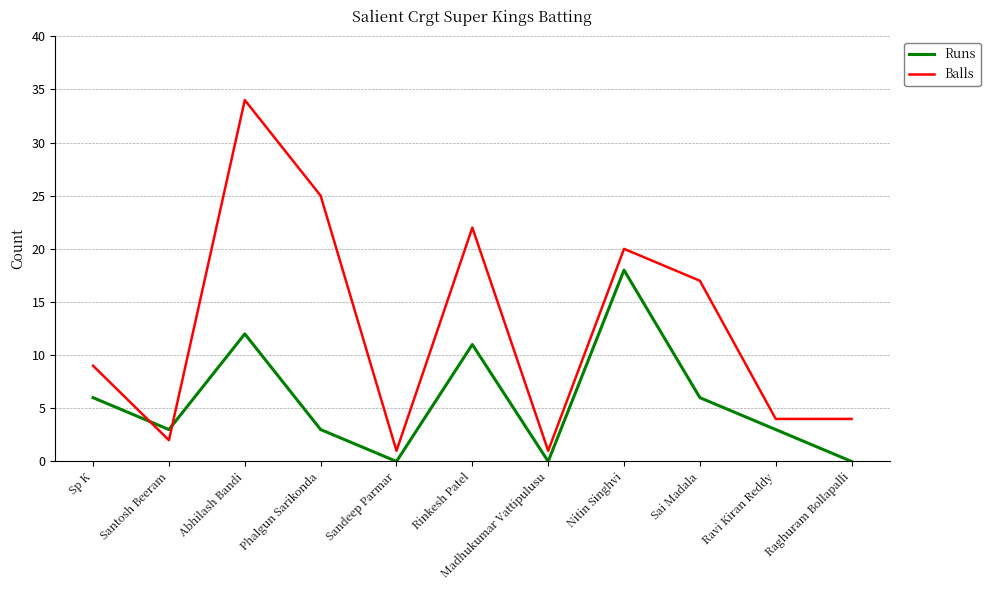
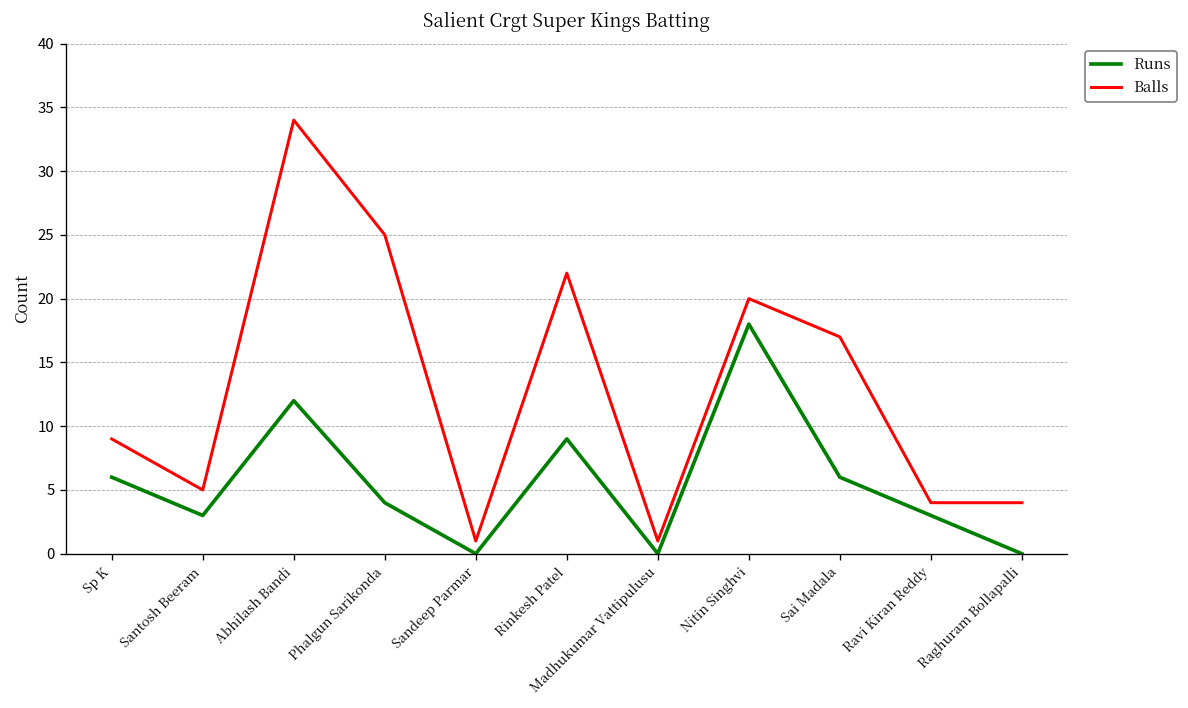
  {
    "Runs": {
      "Sp K": 6,
      "Santosh Beeram": 3,
      "Abhilash Bandi": 12,
-     "Phalgun Sarikonda": 3,
+     "Phalgun Sarikonda": 4,
      "Sandeep Parmar": 0,
-     "Rinkesh Patel": 11,
+     "Rinkesh Patel": 9,
      "Madhukumar Vattipulusu": 0,
      "Nitin Singhvi": 18,
      "Sai Madala": 6,
      "Ravi Kiran Reddy": 3,
      "Raghuram Bollapalli": 0
    },
    "Balls": {
      "Sp K": 9,
-     "Santosh Beeram": 2,
+     "Santosh Beeram": 5,
      "Abhilash Bandi": 34,
      "Phalgun Sarikonda": 25,
      "Sandeep Parmar": 1,
      "Rinkesh Patel": 22,
      "Madhukumar Vattipulusu": 1,
      "Nitin Singhvi": 20,
      "Sai Madala": 17,
      "Ravi Kiran Reddy": 4,
      "Raghuram Bollapalli": 4
    }
  }
